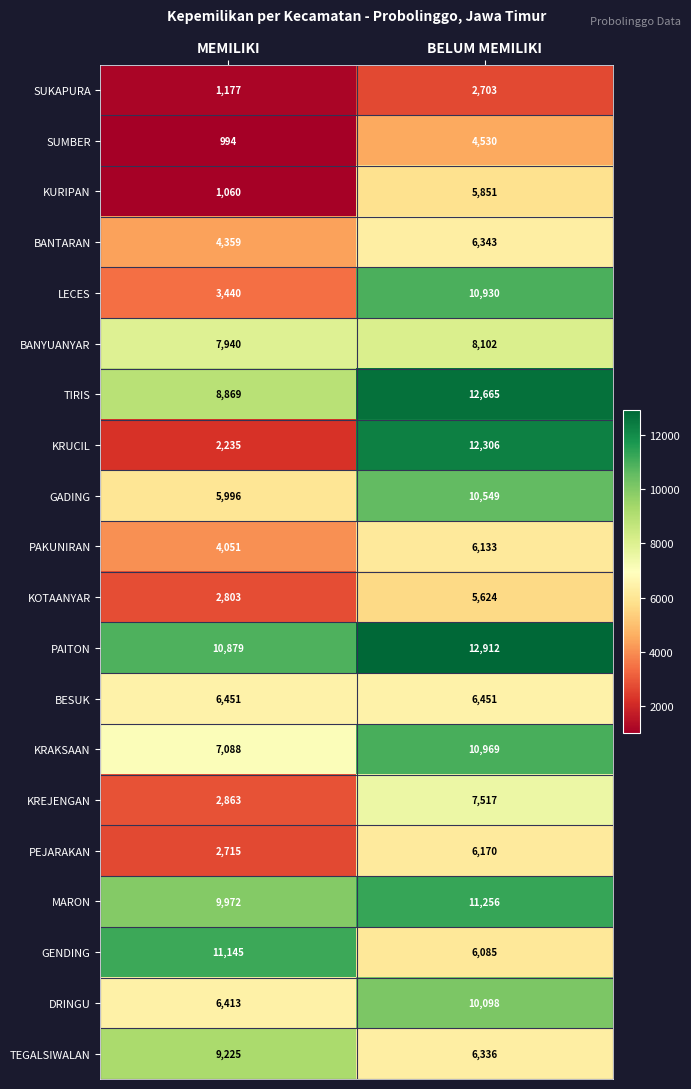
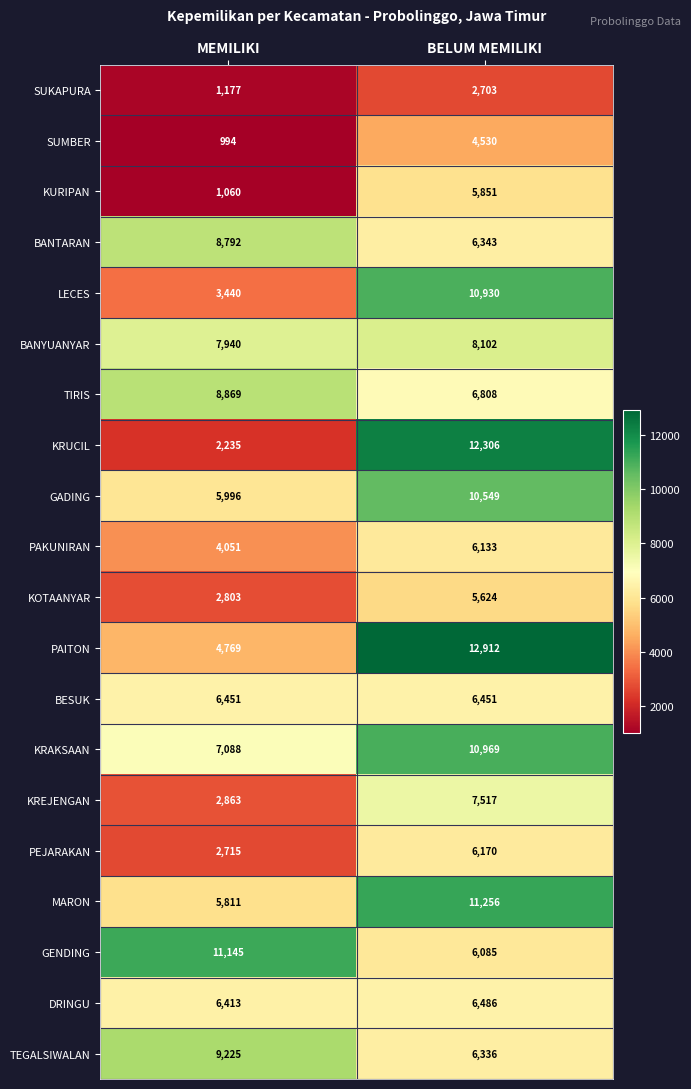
  {
    "SUKAPURA": {
      "MEMILIKI": "1,177",
      "BELUM MEMILIKI": "2,703"
    },
    "SUMBER": {
      "MEMILIKI": "994",
      "BELUM MEMILIKI": "4,530"
    },
    "KURIPAN": {
      "MEMILIKI": "1,060",
      "BELUM MEMILIKI": "5,851"
    },
    "BANTARAN": {
-     "MEMILIKI": "4,359",
+     "MEMILIKI": "8,792",
      "BELUM MEMILIKI": "6,343"
    },
    "LECES": {
      "MEMILIKI": "3,440",
      "BELUM MEMILIKI": "10,930"
    },
    "BANYUANYAR": {
      "MEMILIKI": "7,940",
      "BELUM MEMILIKI": "8,102"
    },
    "TIRIS": {
      "MEMILIKI": "8,869",
-     "BELUM MEMILIKI": "12,665"
+     "BELUM MEMILIKI": "6,808"
    },
    "KRUCIL": {
      "MEMILIKI": "2,235",
      "BELUM MEMILIKI": "12,306"
    },
    "GADING": {
      "MEMILIKI": "5,996",
      "BELUM MEMILIKI": "10,549"
    },
    "PAKUNIRAN": {
      "MEMILIKI": "4,051",
      "BELUM MEMILIKI": "6,133"
    },
    "KOTAANYAR": {
      "MEMILIKI": "2,803",
      "BELUM MEMILIKI": "5,624"
    },
    "PAITON": {
-     "MEMILIKI": "10,879",
+     "MEMILIKI": "4,769",
      "BELUM MEMILIKI": "12,912"
    },
    "BESUK": {
      "MEMILIKI": "6,451",
      "BELUM MEMILIKI": "6,451"
    },
    "KRAKSAAN": {
      "MEMILIKI": "7,088",
      "BELUM MEMILIKI": "10,969"
    },
    "KREJENGAN": {
      "MEMILIKI": "2,863",
      "BELUM MEMILIKI": "7,517"
    },
    "PEJARAKAN": {
      "MEMILIKI": "2,715",
      "BELUM MEMILIKI": "6,170"
    },
    "MARON": {
-     "MEMILIKI": "9,972",
+     "MEMILIKI": "5,811",
      "BELUM MEMILIKI": "11,256"
    },
    "GENDING": {
      "MEMILIKI": "11,145",
      "BELUM MEMILIKI": "6,085"
    },
    "DRINGU": {
      "MEMILIKI": "6,413",
-     "BELUM MEMILIKI": "10,098"
+     "BELUM MEMILIKI": "6,486"
    },
    "TEGALSIWALAN": {
      "MEMILIKI": "9,225",
      "BELUM MEMILIKI": "6,336"
    }
  }
